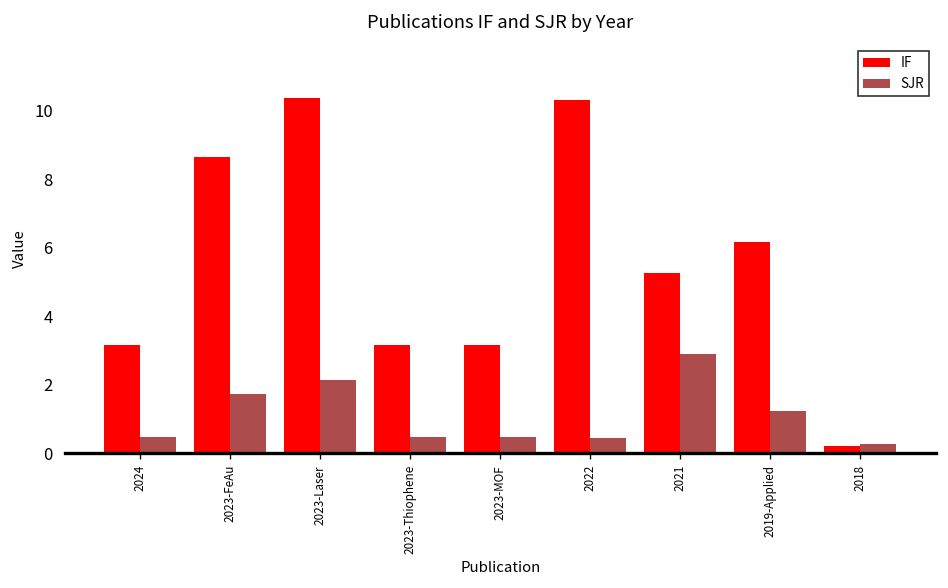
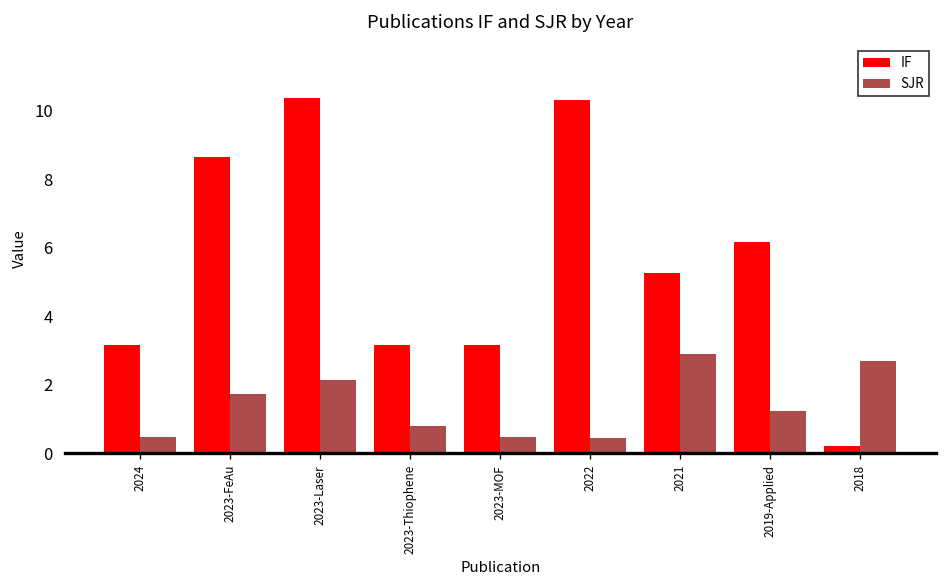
  {
    "IF": {
      "2024": 3.2,
      "2023-FeAu": 8.6,
      "2023-Laser": 10.4,
      "2023-Thiophene": 3.2,
      "2023-MOF": 3.2,
      "2022": 10.3,
      "2021": 5.3,
      "2019-Applied": 6.2,
      "2018": 0.2
    },
    "SJR": {
      "2024": 0.5,
      "2023-FeAu": 1.7,
      "2023-Laser": 2.1,
-     "2023-Thiophene": 0.5,
+     "2023-Thiophene": 0.8,
      "2023-MOF": 0.5,
      "2022": 0.5,
      "2021": 2.9,
      "2019-Applied": 1.2,
-     "2018": 0.3
+     "2018": 2.7
    }
  }
